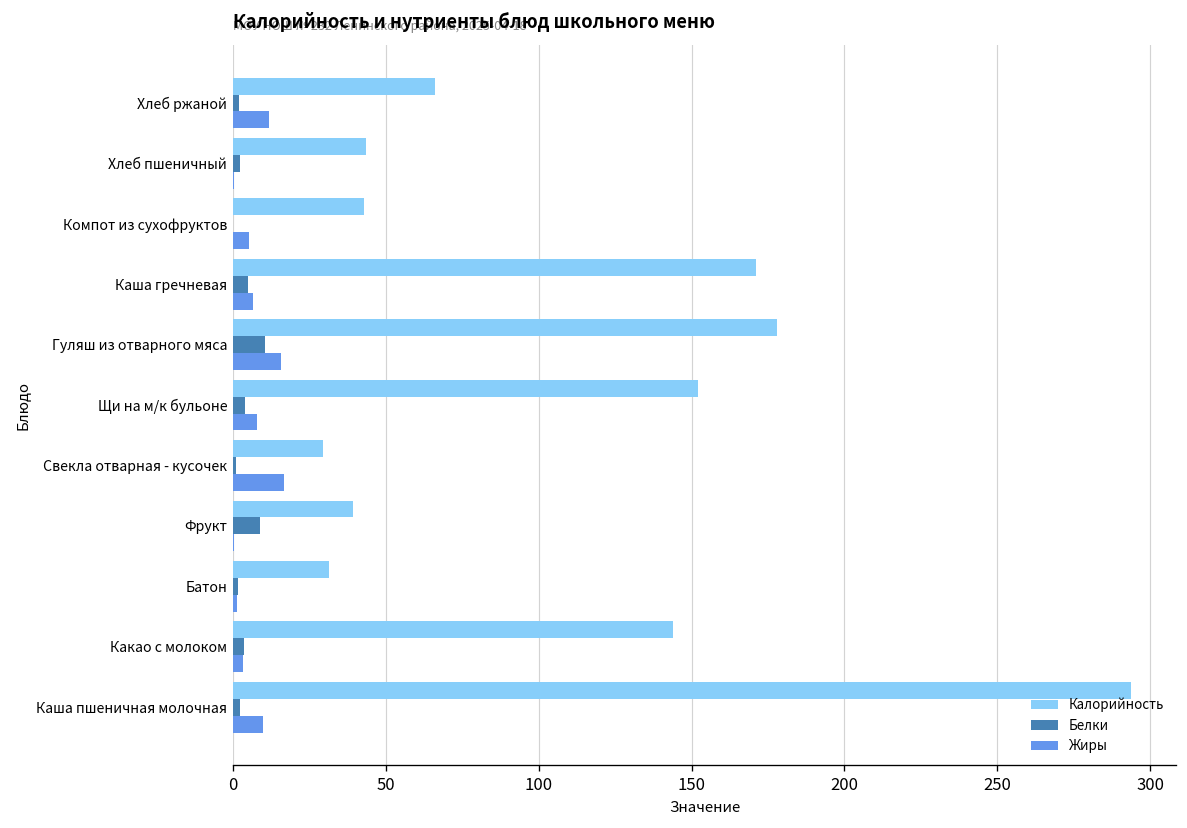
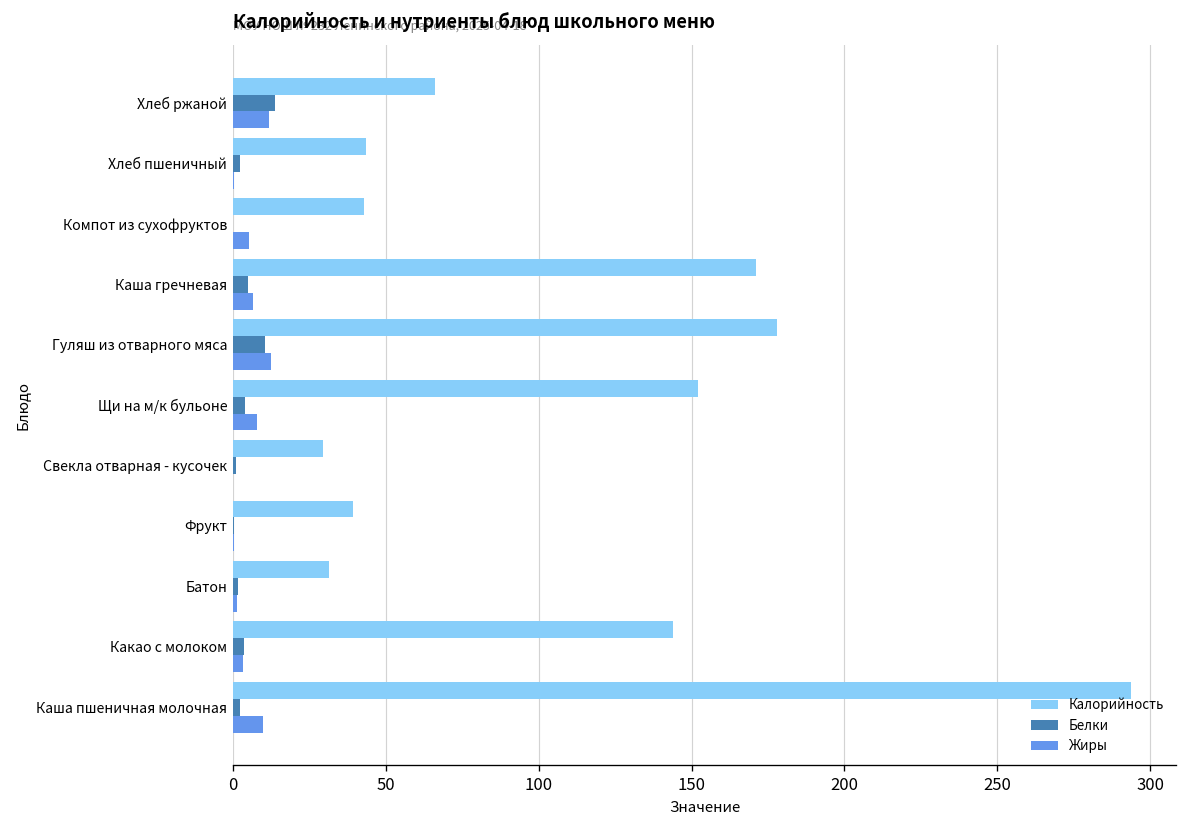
  {
    "Калорийность": {
      "Хлеб ржаной": 66,
      "Хлеб пшеничный": 43,
      "Компот из сухофруктов": 43,
      "Каша гречневая": 171,
      "Гуляш из отварного мяса": 178,
      "Щи на м/к бульоне": 152,
      "Свекла отварная - кусочек": 30,
      "Фрукт": 39,
      "Батон": 31,
      "Какао с молоком": 144,
      "Каша пшеничная молочная": 294
    },
    "Белки": {
-     "Хлеб ржаной": 2,
+     "Хлеб ржаной": 14,
      "Хлеб пшеничный": 2,
      "Каша гречневая": 5,
      "Гуляш из отварного мяса": 10,
      "Щи на м/к бульоне": 4,
      "Свекла отварная - кусочек": 1,
-     "Фрукт": 9,
+     "Фрукт": 0,
      "Батон": 2,
      "Какао с молоком": 4,
      "Каша пшеничная молочная": 2
    },
    "Жиры": {
      "Хлеб ржаной": 12,
      "Компот из сухофруктов": 5,
      "Каша гречневая": 6,
-     "Гуляш из отварного мяса": 16,
+     "Гуляш из отварного мяса": 12,
      "Щи на м/к бульоне": 8,
-     "Свекла отварная - кусочек": 17,
+     "Свекла отварная - кусочек": 0,
      "Батон": 1,
      "Какао с молоком": 3,
      "Каша пшеничная молочная": 10
    }
  }
